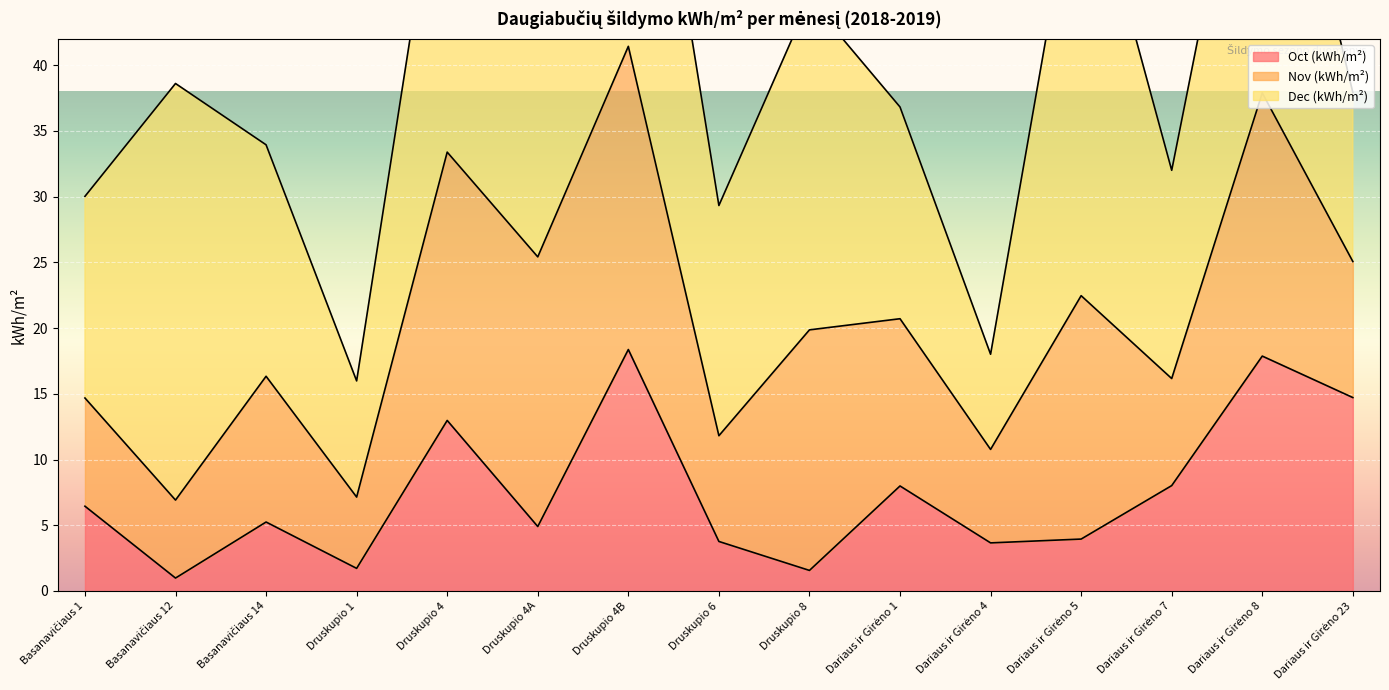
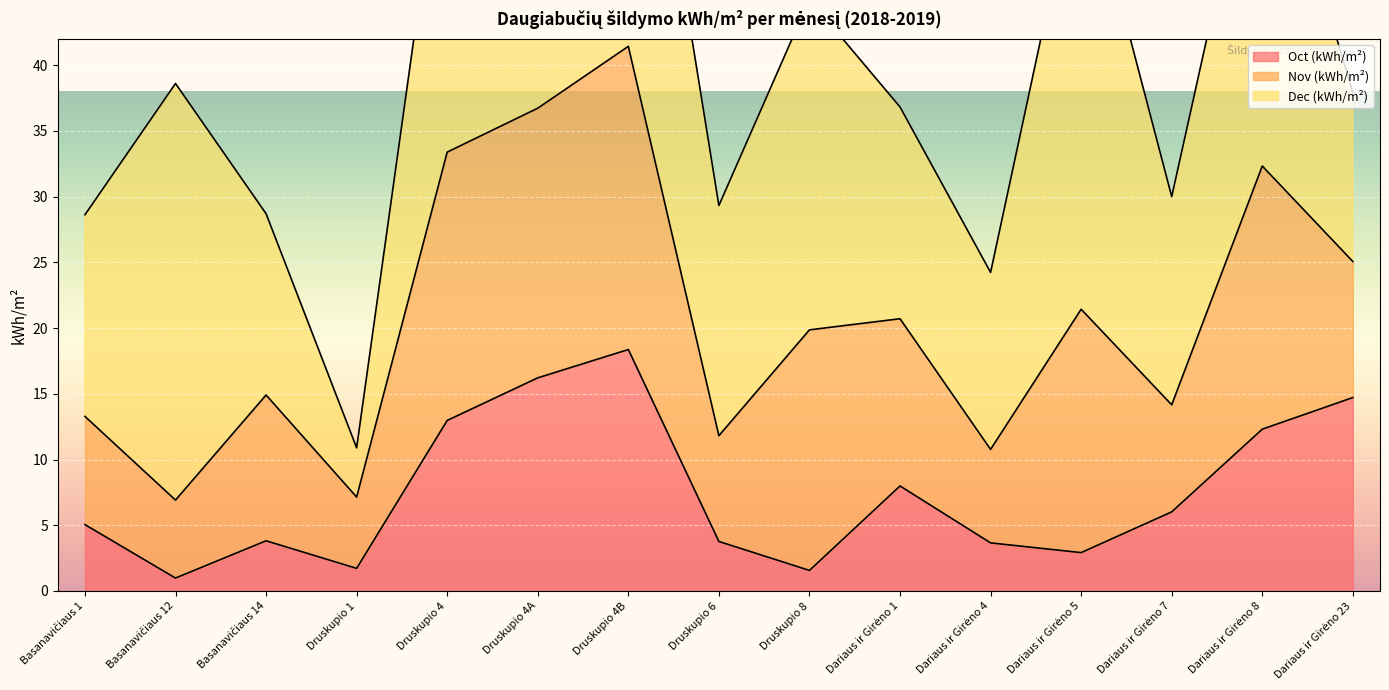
  {
    "Oct (kWh/m²)": {
-     "Basanavičiaus 1": 6.5,
+     "Basanavičiaus 1": 5.1,
      "Basanavičiaus 12": 1.0,
-     "Basanavičiaus 14": 5.2,
+     "Basanavičiaus 14": 3.8,
      "Druskupio 1": 1.7,
      "Druskupio 4": 13.0,
-     "Druskupio 4A": 4.9,
+     "Druskupio 4A": 16.2,
      "Druskupio 4B": 18.4,
      "Druskupio 6": 3.8,
      "Druskupio 8": 1.6,
      "Dariaus ir Girėno 1": 8.0,
      "Dariaus ir Girėno 4": 3.7,
-     "Dariaus ir Girėno 5": 4.0,
-     "Dariaus ir Girėno 7": 8.0,
-     "Dariaus ir Girėno 8": 17.9,
+     "Dariaus ir Girėno 5": 2.9,
+     "Dariaus ir Girėno 7": 6.0,
+     "Dariaus ir Girėno 8": 12.3,
      "Dariaus ir Girėno 23": 14.7
    },
    "Nov (kWh/m²)": {
      "Basanavičiaus 1": 8.2,
      "Basanavičiaus 12": 5.9,
      "Basanavičiaus 14": 11.1,
      "Druskupio 1": 5.4,
      "Druskupio 4": 20.4,
      "Druskupio 4A": 20.5,
      "Druskupio 4B": 23.1,
      "Druskupio 6": 8.0,
      "Druskupio 8": 18.3,
      "Dariaus ir Girėno 1": 12.7,
      "Dariaus ir Girėno 4": 7.1,
      "Dariaus ir Girėno 5": 18.5,
      "Dariaus ir Girėno 7": 8.1,
      "Dariaus ir Girėno 23": 10.3
    },
    "Dec (kWh/m²)": {
      "Basanavičiaus 1": 15.3,
      "Basanavičiaus 12": 31.7,
-     "Basanavičiaus 14": 17.6,
-     "Druskupio 1": 8.8,
+     "Basanavičiaus 14": 13.8,
+     "Druskupio 1": 3.7,
      "Druskupio 6": 17.5,
      "Dariaus ir Girėno 1": 16.1,
-     "Dariaus ir Girėno 4": 7.2,
+     "Dariaus ir Girėno 4": 13.5,
      "Dariaus ir Girėno 7": 15.8
    }
  }
